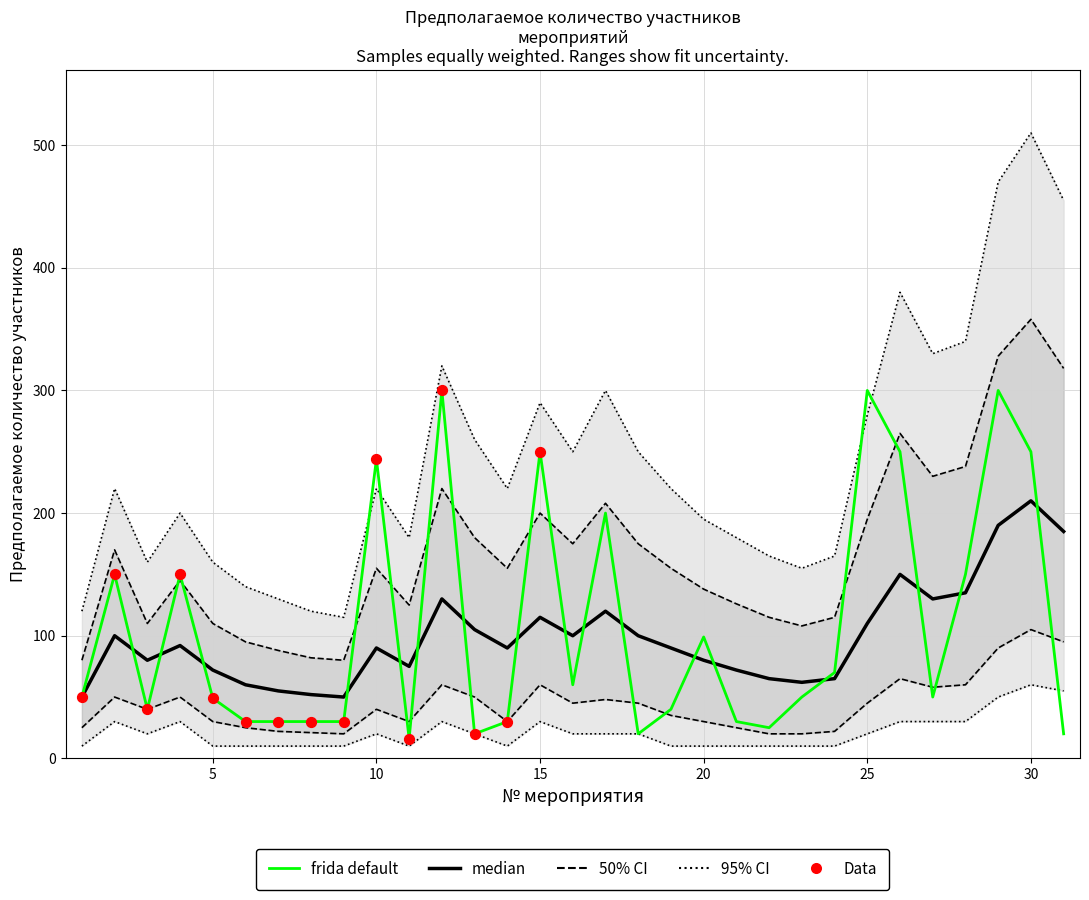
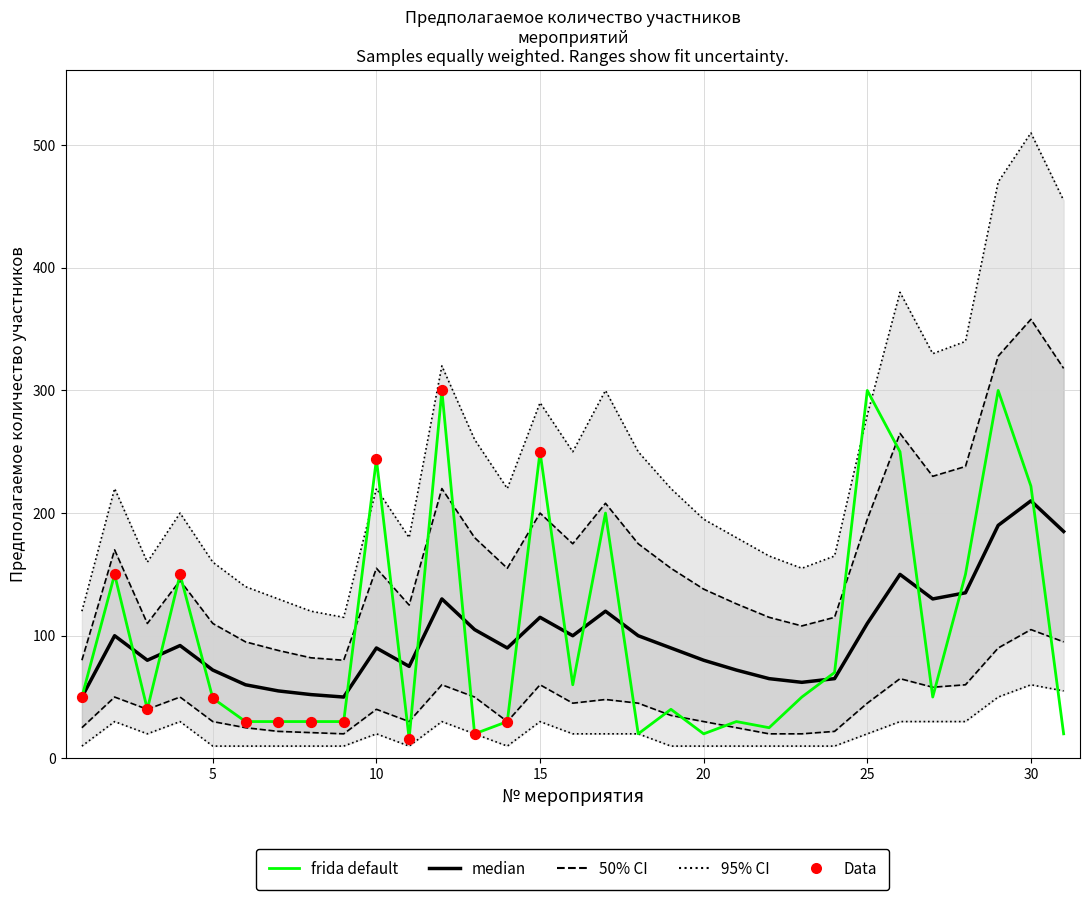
  {
    "frida default": {
-     "20": 99,
+     "20": 20,
      "25": 300,
-     "30": 250
+     "30": 222
    }
  }
